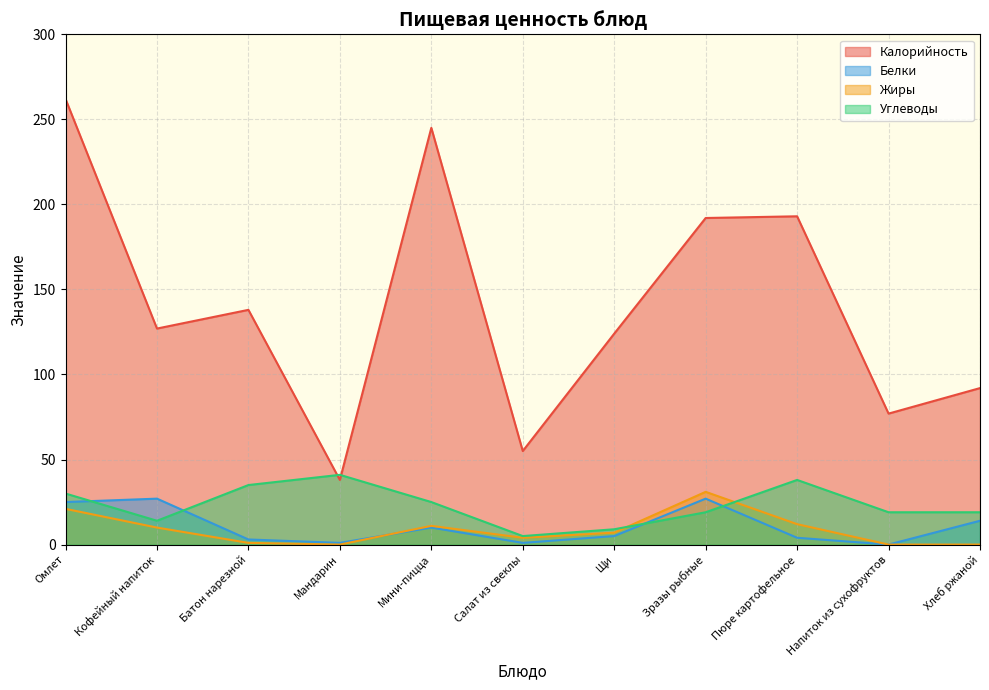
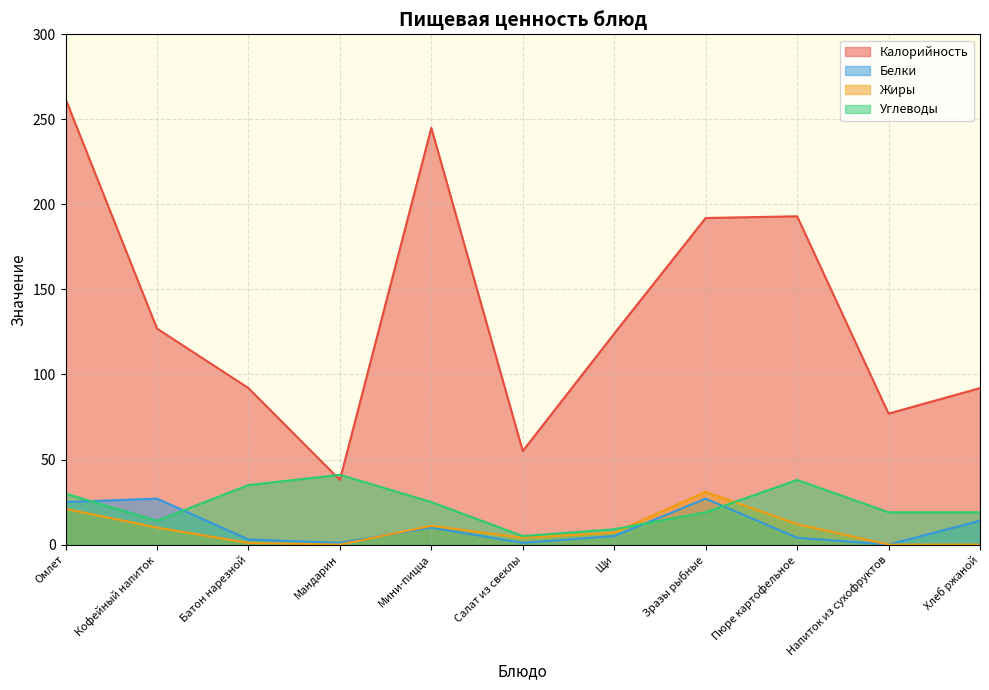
  {
    "Калорийность": {
      "Омлет": 262,
      "Кофейный напиток": 127,
-     "Батон нарезной": 138,
+     "Батон нарезной": 92,
      "Мандарин": 38,
      "Мини-пицца": 245,
      "Салат из свеклы": 55,
      "Щи": 124,
      "Зразы рыбные": 192,
      "Пюре картофельное": 193,
      "Напиток из сухофруктов": 77,
      "Хлеб ржаной": 92
    },
    "Белки": {
      "Омлет": 25,
      "Кофейный напиток": 27,
      "Батон нарезной": 3,
      "Салат из свеклы": 1,
      "Щи": 5,
      "Зразы рыбные": 27,
      "Пюре картофельное": 4,
      "Хлеб ржаной": 14
    },
    "Жиры": {
      "Омлет": 21,
      "Кофейный напиток": 10,
      "Батон нарезной": 1,
      "Щи": 7,
      "Зразы рыбные": 31,
      "Пюре картофельное": 12,
      "Хлеб ржаной": 0
    },
    "Углеводы": {
      "Омлет": 30,
      "Кофейный напиток": 14,
      "Батон нарезной": 35,
      "Мандарин": 41,
      "Мини-пицца": 25,
      "Щи": 9,
      "Зразы рыбные": 19,
      "Пюре картофельное": 38,
      "Напиток из сухофруктов": 19,
      "Хлеб ржаной": 19
    }
  }
